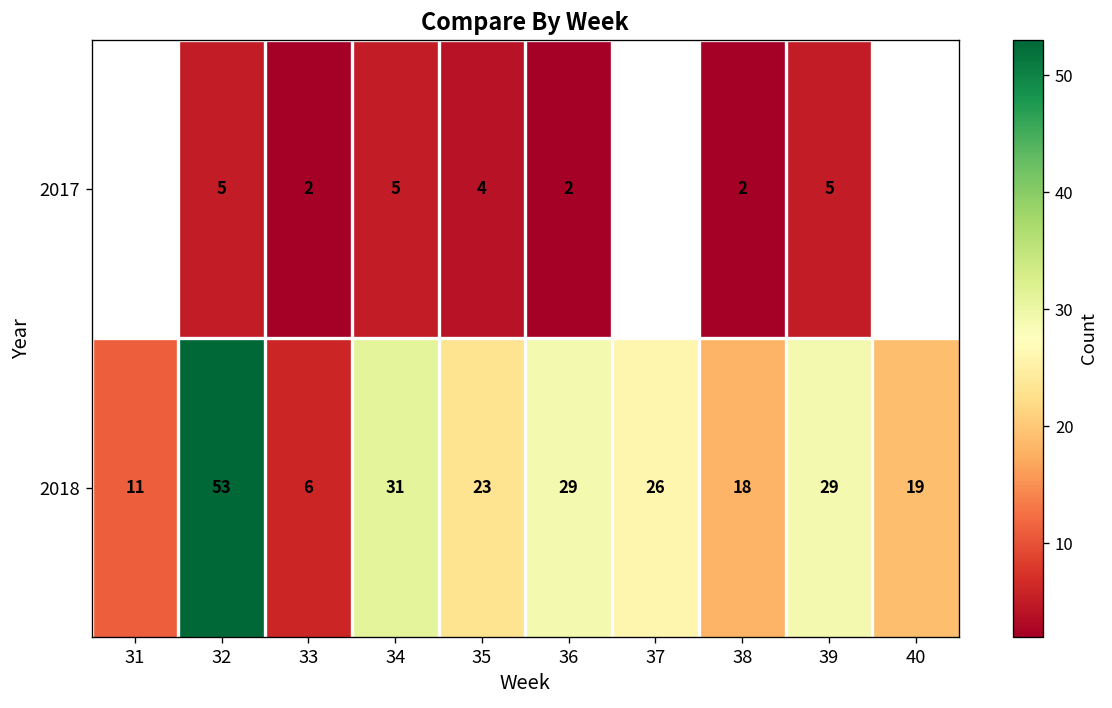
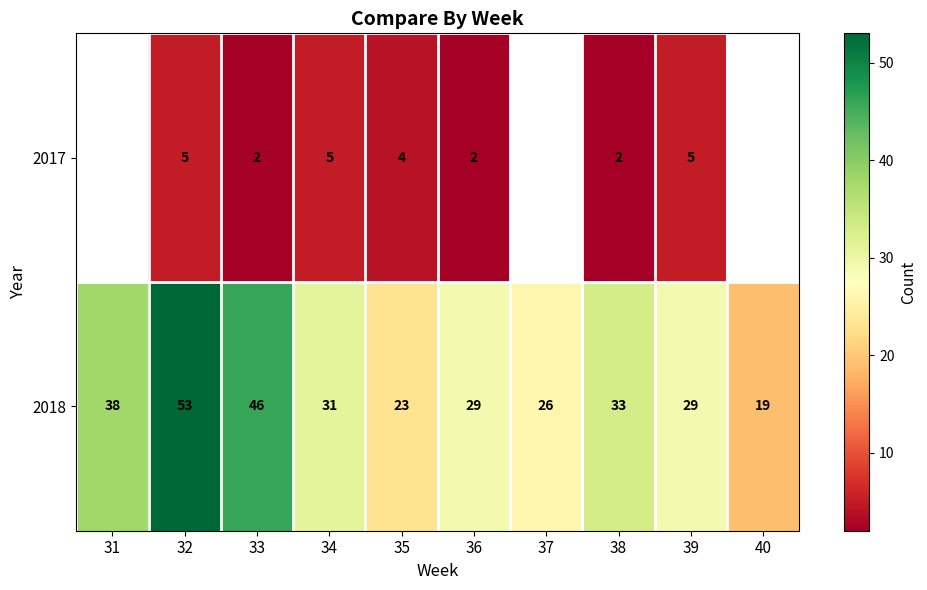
  {
    "2017": {
      "32": 5,
      "33": 2,
      "34": 5,
      "35": 4,
      "36": 2,
      "38": 2,
      "39": 5
    },
    "2018": {
-     "31": 11,
+     "31": 38,
      "32": 53,
-     "33": 6,
+     "33": 46,
      "34": 31,
      "35": 23,
      "36": 29,
      "37": 26,
-     "38": 18,
+     "38": 33,
      "39": 29,
      "40": 19
    }
  }
